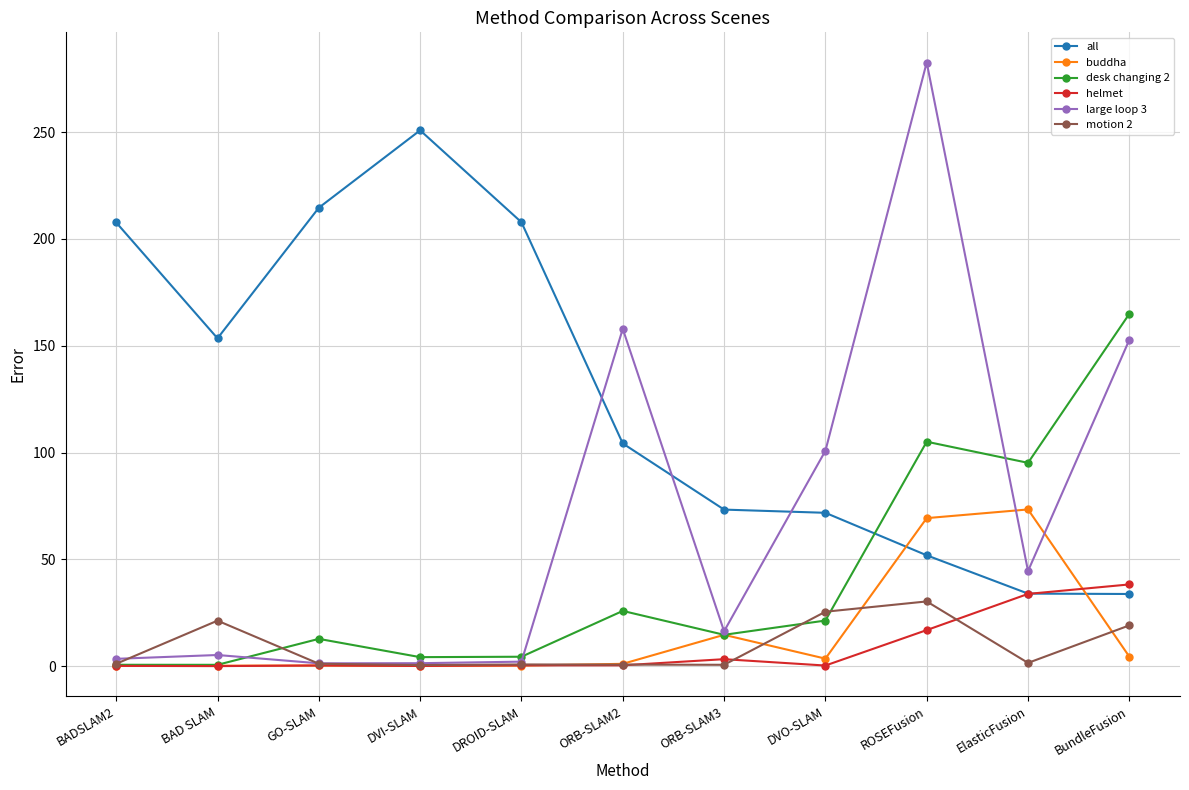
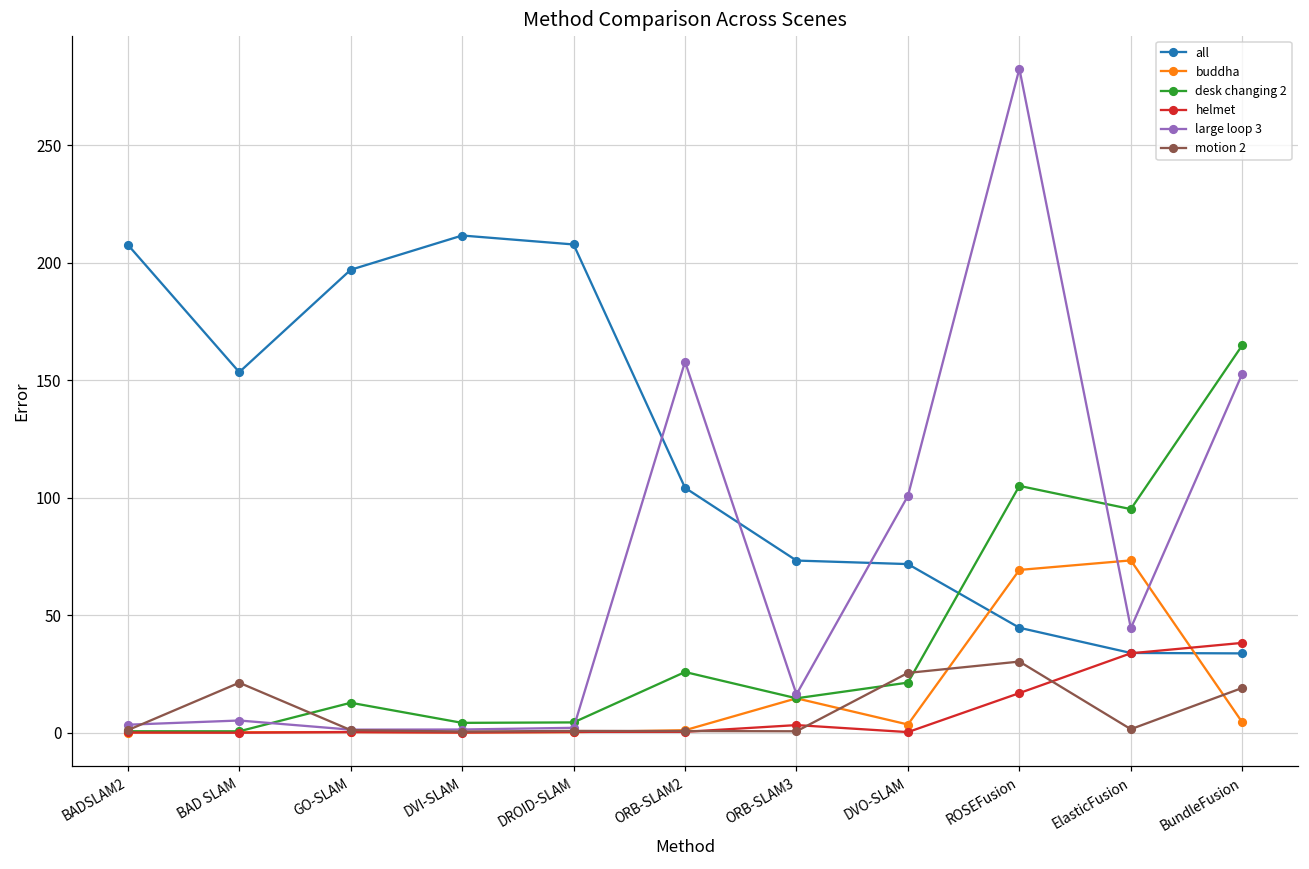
  {
    "all": {
      "BADSLAM2": 208,
      "BAD SLAM": 153,
-     "GO-SLAM": 215,
-     "DVI-SLAM": 251,
+     "GO-SLAM": 197,
+     "DVI-SLAM": 212,
      "DROID-SLAM": 208,
      "ORB-SLAM2": 104,
      "ORB-SLAM3": 73,
      "DVO-SLAM": 72,
-     "ROSEFusion": 52,
+     "ROSEFusion": 45,
      "BundleFusion": 34
    },
    "buddha": {
      "DVO-SLAM": 4,
      "ROSEFusion": 69,
      "ElasticFusion": 73,
      "BundleFusion": 5
    },
    "desk changing 2": {
      "GO-SLAM": 13,
      "DVI-SLAM": 4,
      "DROID-SLAM": 4,
      "ORB-SLAM2": 26,
      "DVO-SLAM": 21,
      "ROSEFusion": 105,
      "ElasticFusion": 95,
      "BundleFusion": 165
    },
    "helmet": {
      "ORB-SLAM3": 3,
      "DVO-SLAM": 0,
      "ROSEFusion": 17,
      "BundleFusion": 38
    },
    "large loop 3": {
      "BADSLAM2": 4,
      "BAD SLAM": 5,
      "DROID-SLAM": 2,
      "ORB-SLAM2": 158,
      "ORB-SLAM3": 16,
      "DVO-SLAM": 101,
      "ROSEFusion": 283,
      "ElasticFusion": 45,
      "BundleFusion": 153
    },
    "motion 2": {
      "BAD SLAM": 21,
      "ORB-SLAM3": 1,
      "DVO-SLAM": 26,
      "ROSEFusion": 30,
      "ElasticFusion": 2,
      "BundleFusion": 19
    }
  }
